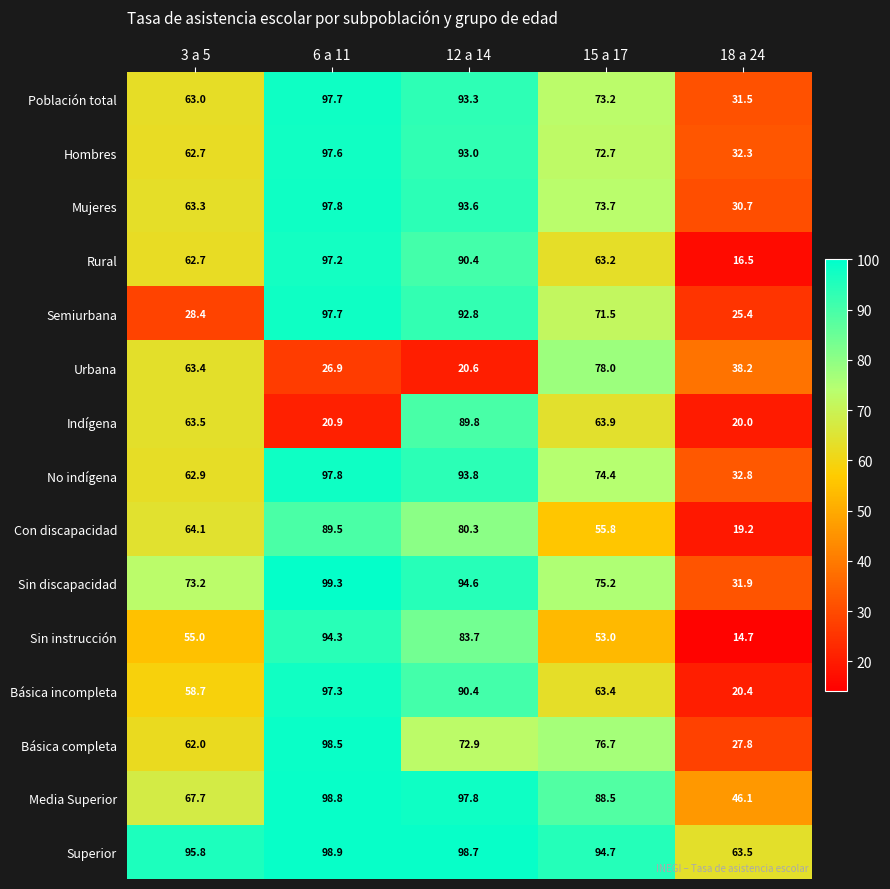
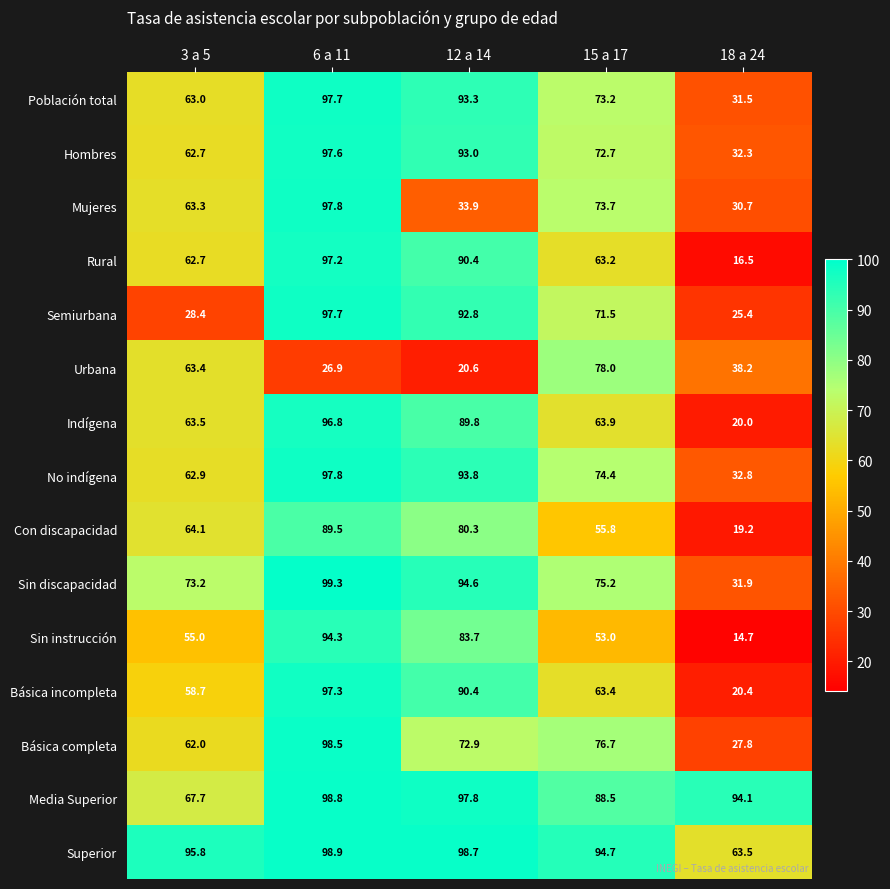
  {
    "Población total": {
      "3 a 5": 63.0,
      "6 a 11": 97.7,
      "12 a 14": 93.3,
      "15 a 17": 73.2,
      "18 a 24": 31.5
    },
    "Hombres": {
      "3 a 5": 62.7,
      "6 a 11": 97.6,
      "12 a 14": 93.0,
      "15 a 17": 72.7,
      "18 a 24": 32.3
    },
    "Mujeres": {
      "3 a 5": 63.3,
      "6 a 11": 97.8,
-     "12 a 14": 93.6,
+     "12 a 14": 33.9,
      "15 a 17": 73.7,
      "18 a 24": 30.7
    },
    "Rural": {
      "3 a 5": 62.7,
      "6 a 11": 97.2,
      "12 a 14": 90.4,
      "15 a 17": 63.2,
      "18 a 24": 16.5
    },
    "Semiurbana": {
      "3 a 5": 28.4,
      "6 a 11": 97.7,
      "12 a 14": 92.8,
      "15 a 17": 71.5,
      "18 a 24": 25.4
    },
    "Urbana": {
      "3 a 5": 63.4,
      "6 a 11": 26.9,
      "12 a 14": 20.6,
      "15 a 17": 78.0,
      "18 a 24": 38.2
    },
    "Indígena": {
      "3 a 5": 63.5,
-     "6 a 11": 20.9,
+     "6 a 11": 96.8,
      "12 a 14": 89.8,
      "15 a 17": 63.9,
      "18 a 24": 20.0
    },
    "No indígena": {
      "3 a 5": 62.9,
      "6 a 11": 97.8,
      "12 a 14": 93.8,
      "15 a 17": 74.4,
      "18 a 24": 32.8
    },
    "Con discapacidad": {
      "3 a 5": 64.1,
      "6 a 11": 89.5,
      "12 a 14": 80.3,
      "15 a 17": 55.8,
      "18 a 24": 19.2
    },
    "Sin discapacidad": {
      "3 a 5": 73.2,
      "6 a 11": 99.3,
      "12 a 14": 94.6,
      "15 a 17": 75.2,
      "18 a 24": 31.9
    },
    "Sin instrucción": {
      "3 a 5": 55.0,
      "6 a 11": 94.3,
      "12 a 14": 83.7,
      "15 a 17": 53.0,
      "18 a 24": 14.7
    },
    "Básica incompleta": {
      "3 a 5": 58.7,
      "6 a 11": 97.3,
      "12 a 14": 90.4,
      "15 a 17": 63.4,
      "18 a 24": 20.4
    },
    "Básica completa": {
      "3 a 5": 62.0,
      "6 a 11": 98.5,
      "12 a 14": 72.9,
      "15 a 17": 76.7,
      "18 a 24": 27.8
    },
    "Media Superior": {
      "3 a 5": 67.7,
      "6 a 11": 98.8,
      "12 a 14": 97.8,
      "15 a 17": 88.5,
-     "18 a 24": 46.1
+     "18 a 24": 94.1
    },
    "Superior": {
      "3 a 5": 95.8,
      "6 a 11": 98.9,
      "12 a 14": 98.7,
      "15 a 17": 94.7
    }
  }
